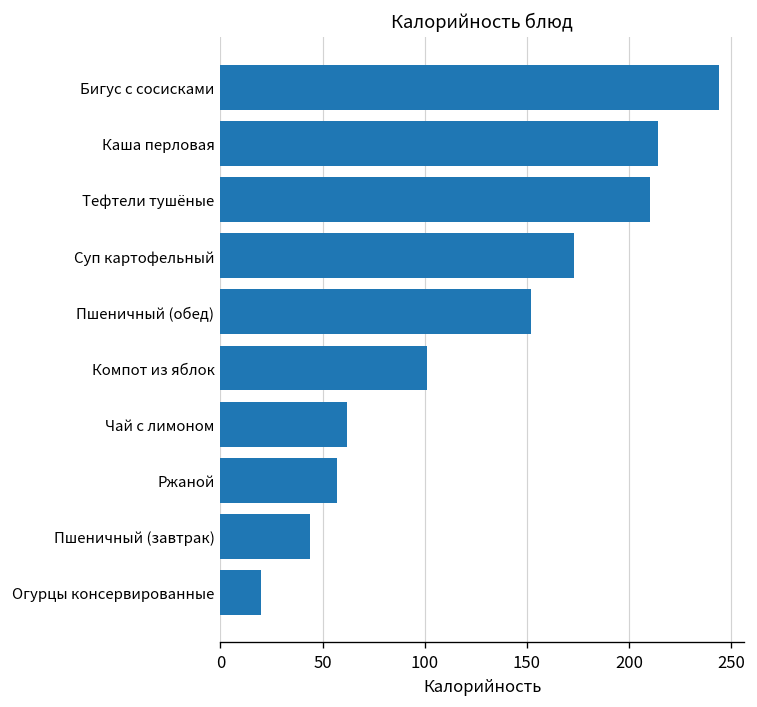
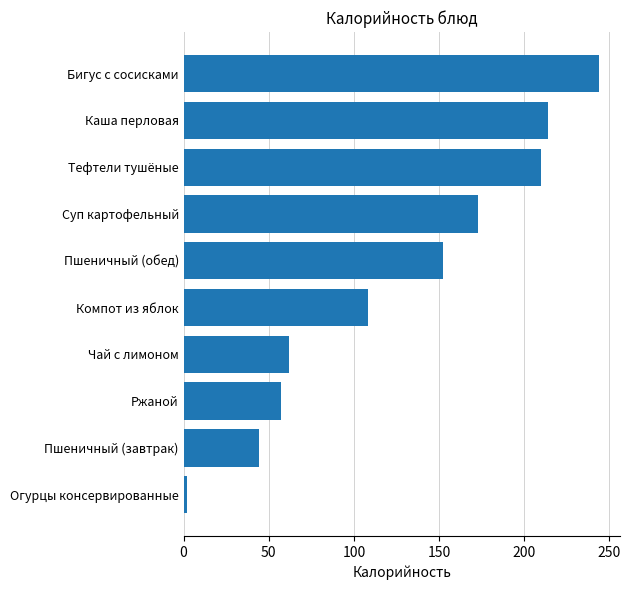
  {
    "Бигус с сосисками": 244,
    "Каша перловая": 214,
    "Тефтели тушёные": 210,
    "Суп картофельный": 173,
    "Пшеничный (обед)": 152,
-   "Компот из яблок": 101,
+   "Компот из яблок": 108,
    "Чай с лимоном": 62,
    "Ржаной": 57,
    "Пшеничный (завтрак)": 44,
-   "Огурцы консервированные": 20
+   "Огурцы консервированные": 2
  }
